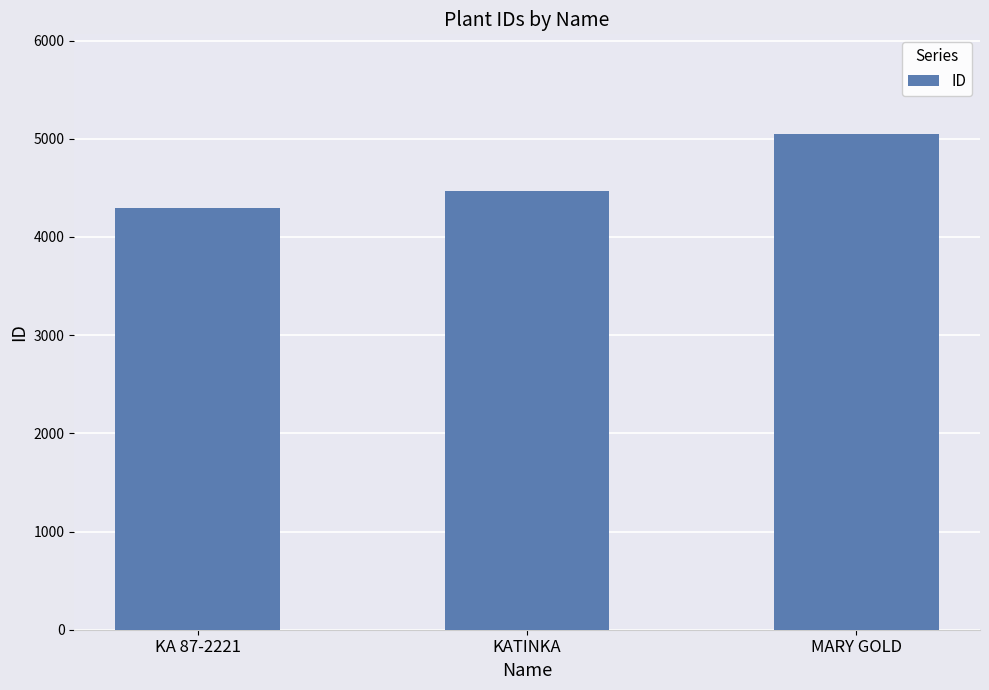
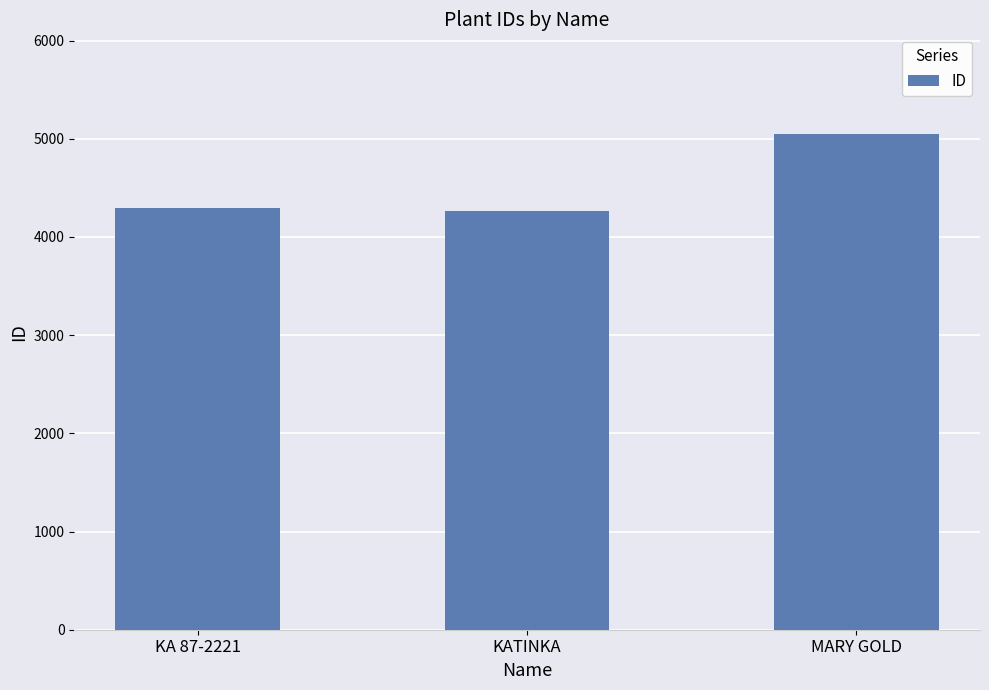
  {
    "KA 87-2221": 4300,
-   "KATINKA": 4500,
+   "KATINKA": 4300,
    "MARY GOLD": 5100
  }
